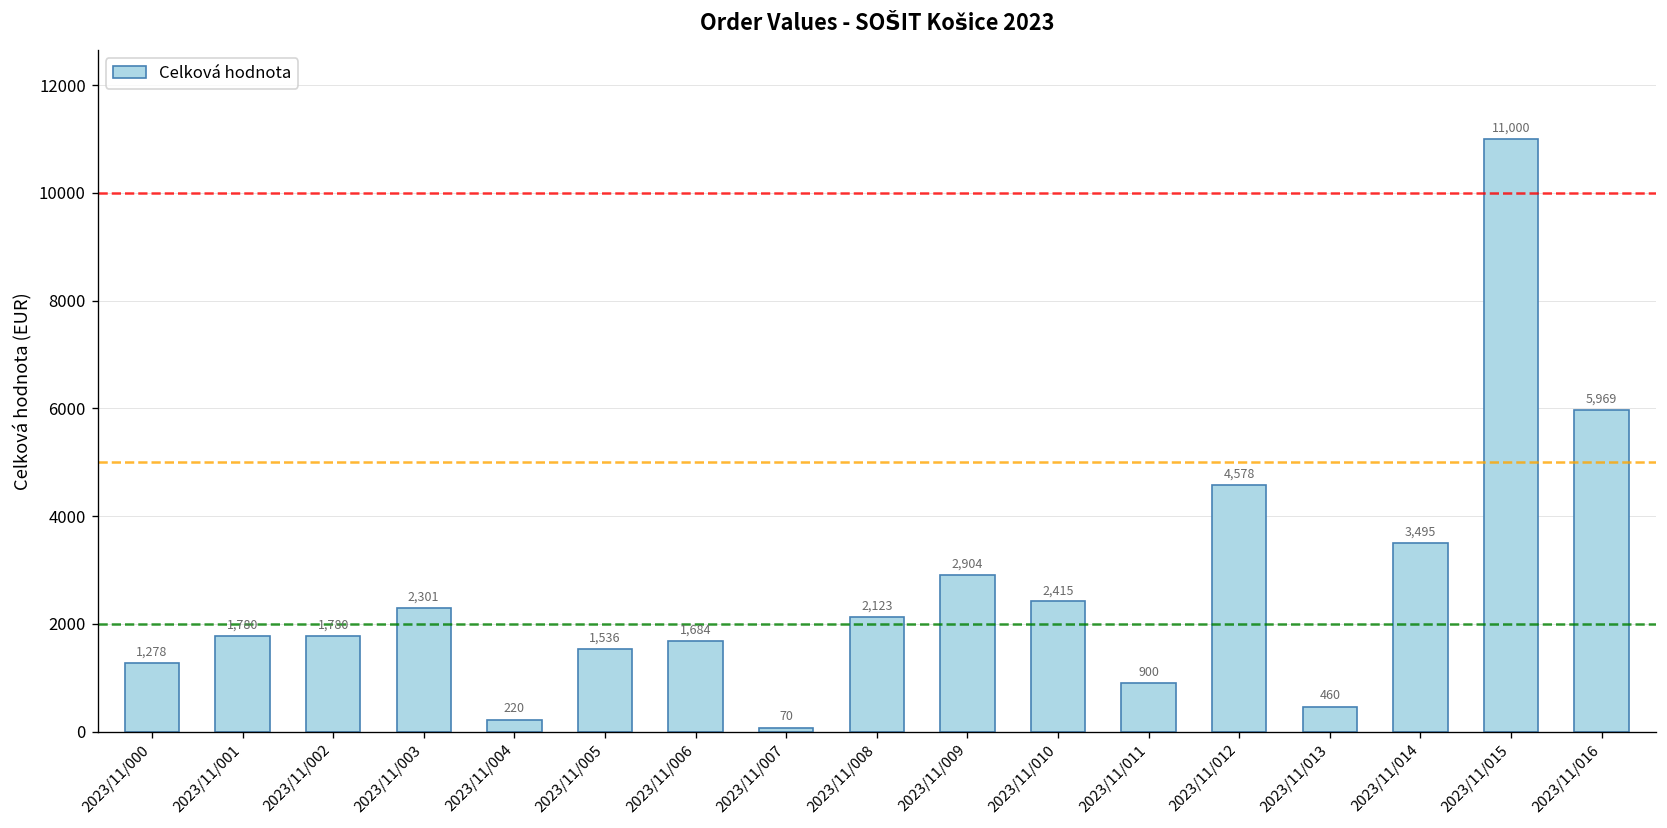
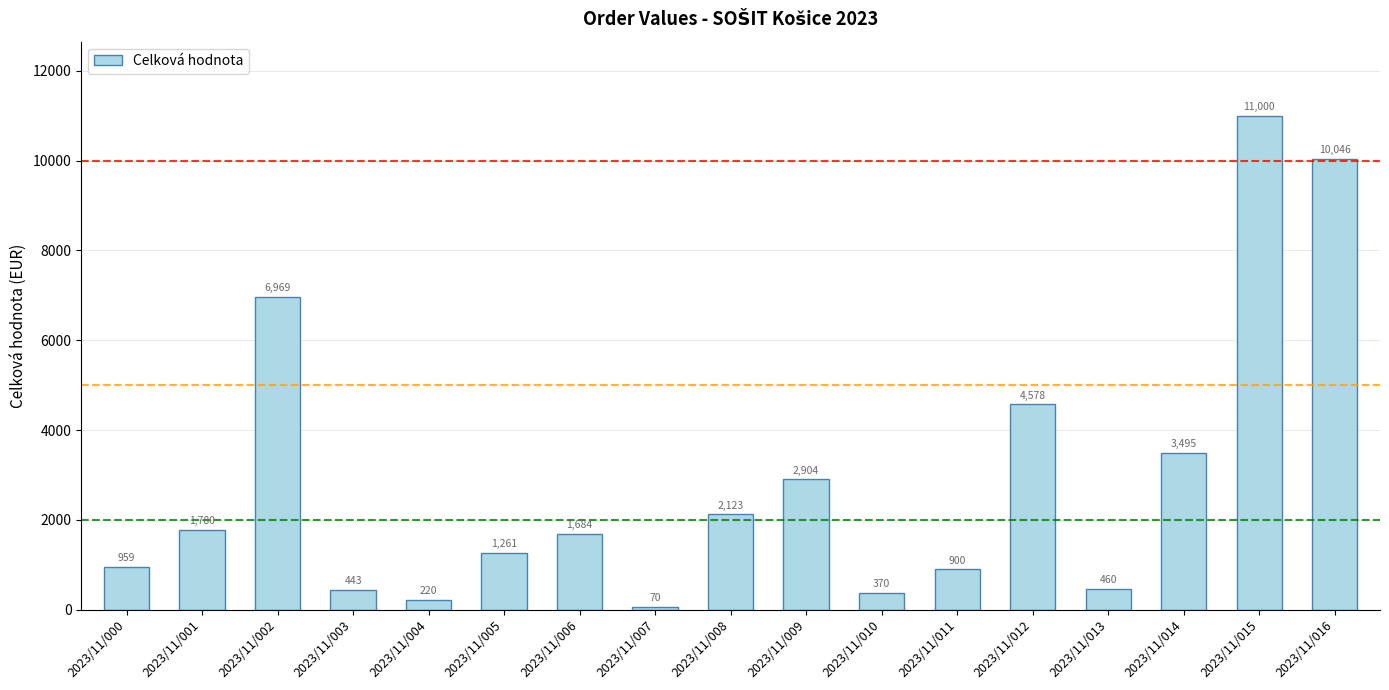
  {
-   "2023/11/000": "1,278",
+   "2023/11/000": "959",
    "2023/11/001": "1,780",
-   "2023/11/002": "1,780",
-   "2023/11/003": "2,301",
+   "2023/11/002": "6,969",
+   "2023/11/003": "443",
    "2023/11/004": "220",
-   "2023/11/005": "1,536",
+   "2023/11/005": "1,261",
    "2023/11/006": "1,684",
    "2023/11/007": "70",
    "2023/11/008": "2,123",
    "2023/11/009": "2,904",
-   "2023/11/010": "2,415",
+   "2023/11/010": "370",
    "2023/11/011": "900",
    "2023/11/012": "4,578",
    "2023/11/013": "460",
    "2023/11/014": "3,495",
    "2023/11/015": "11,000",
-   "2023/11/016": "5,969"
+   "2023/11/016": "10,046"
  }
